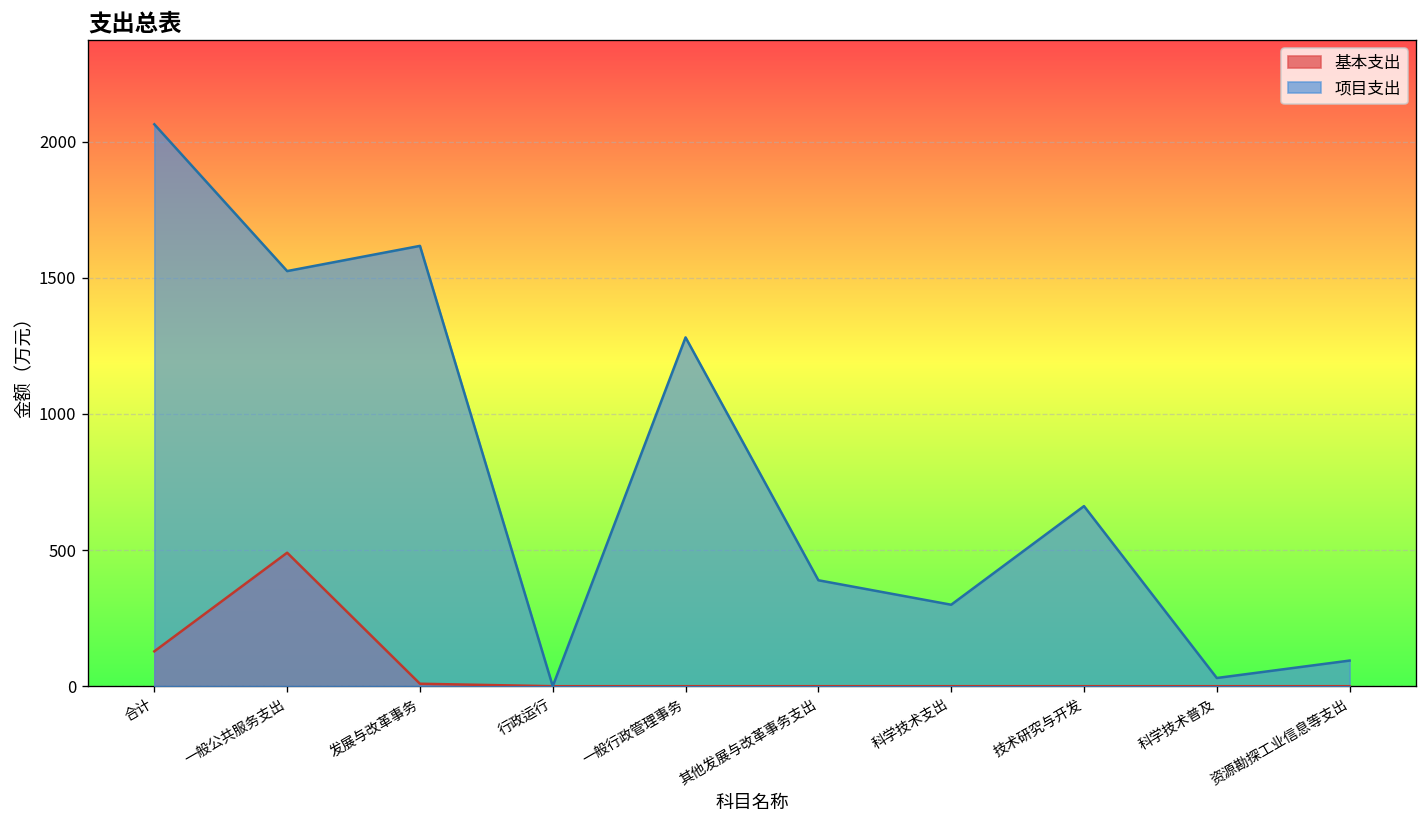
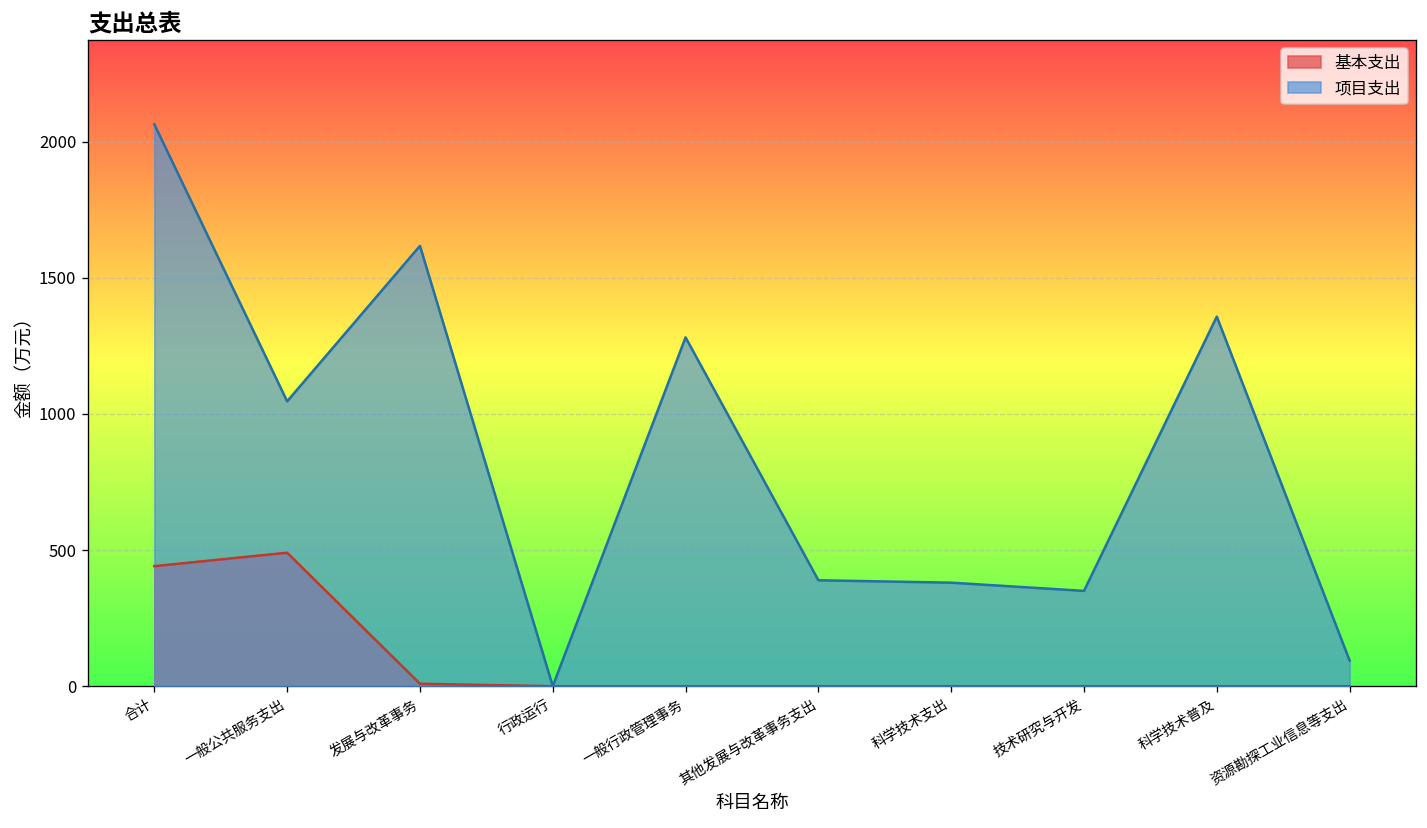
  {
    "基本支出": {
-     "合计": 130,
+     "合计": 440,
      "一般公共服务支出": 490,
      "发展与改革事务": 10,
      "一般行政管理事务": 0,
      "其他发展与改革事务支出": 0,
      "科学技术支出": 0,
      "技术研究与开发": 0,
      "科学技术普及": 0,
      "资源勘探工业信息等支出": 0
    },
    "项目支出": {
      "合计": 2060,
-     "一般公共服务支出": 1520,
+     "一般公共服务支出": 1050,
      "发展与改革事务": 1620,
      "一般行政管理事务": 1280,
      "其他发展与改革事务支出": 390,
-     "科学技术支出": 300,
-     "技术研究与开发": 660,
-     "科学技术普及": 30,
+     "科学技术支出": 380,
+     "技术研究与开发": 350,
+     "科学技术普及": 1360,
      "资源勘探工业信息等支出": 90
    }
  }
